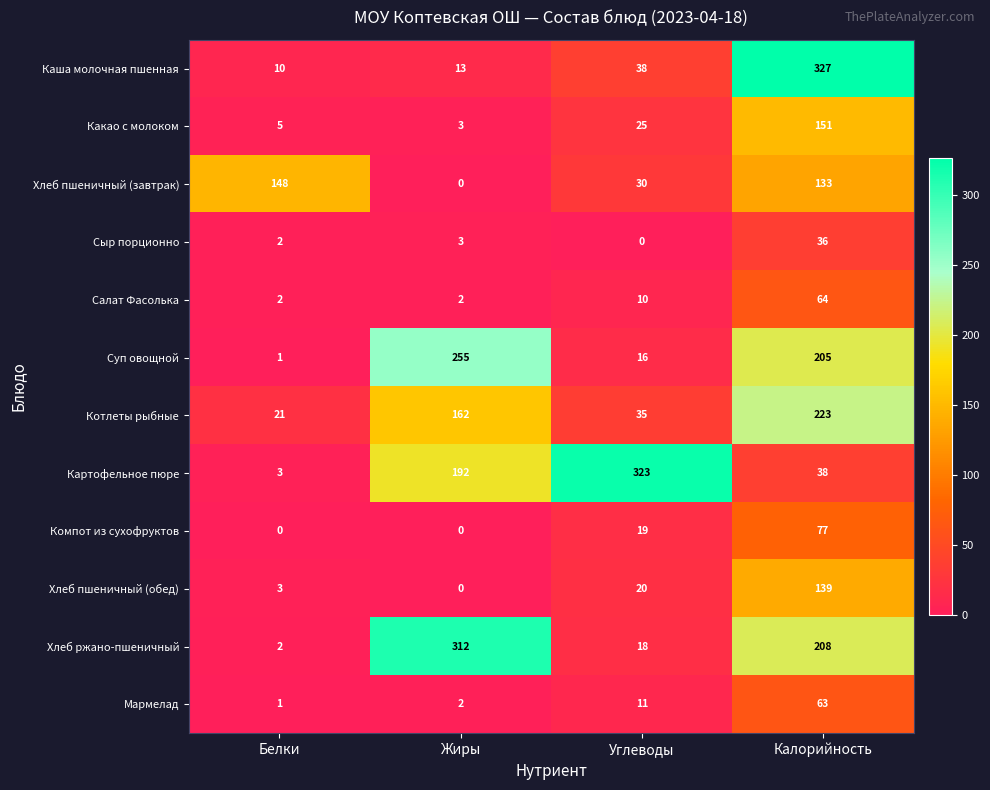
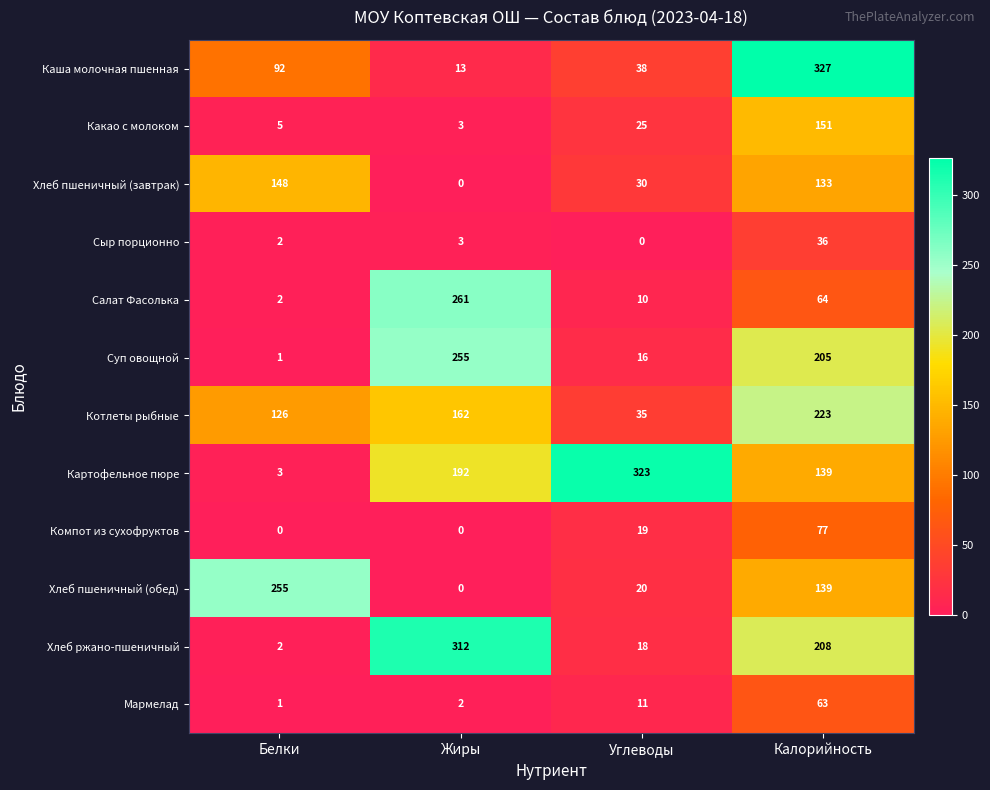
  {
    "Каша молочная пшенная": {
-     "Белки": 10,
+     "Белки": 92,
      "Жиры": 13,
      "Углеводы": 38,
      "Калорийность": 327
    },
    "Какао с молоком": {
      "Белки": 5,
      "Жиры": 3,
      "Углеводы": 25,
      "Калорийность": 151
    },
    "Хлеб пшеничный (завтрак)": {
      "Белки": 148,
      "Жиры": 0,
      "Углеводы": 30,
      "Калорийность": 133
    },
    "Сыр порционно": {
      "Белки": 2,
      "Жиры": 3,
      "Углеводы": 0,
      "Калорийность": 36
    },
    "Салат Фасолька": {
      "Белки": 2,
-     "Жиры": 2,
+     "Жиры": 261,
      "Углеводы": 10,
      "Калорийность": 64
    },
    "Суп овощной": {
      "Белки": 1,
      "Жиры": 255,
      "Углеводы": 16,
      "Калорийность": 205
    },
    "Котлеты рыбные": {
-     "Белки": 21,
+     "Белки": 126,
      "Жиры": 162,
      "Углеводы": 35,
      "Калорийность": 223
    },
    "Картофельное пюре": {
      "Белки": 3,
      "Жиры": 192,
      "Углеводы": 323,
-     "Калорийность": 38
+     "Калорийность": 139
    },
    "Компот из сухофруктов": {
      "Белки": 0,
      "Жиры": 0,
      "Углеводы": 19,
      "Калорийность": 77
    },
    "Хлеб пшеничный (обед)": {
-     "Белки": 3,
+     "Белки": 255,
      "Жиры": 0,
      "Углеводы": 20,
      "Калорийность": 139
    },
    "Хлеб ржано-пшеничный": {
      "Белки": 2,
      "Жиры": 312,
      "Углеводы": 18,
      "Калорийность": 208
    },
    "Мармелад": {
      "Белки": 1,
      "Жиры": 2,
      "Углеводы": 11,
      "Калорийность": 63
    }
  }
